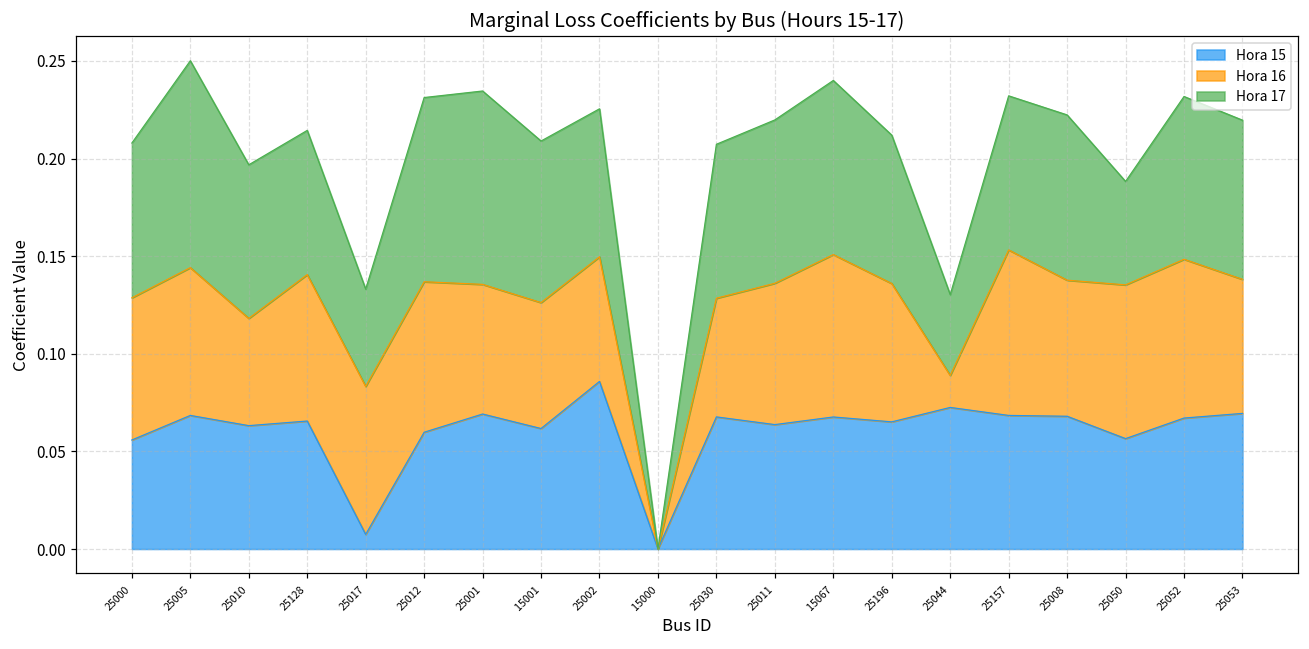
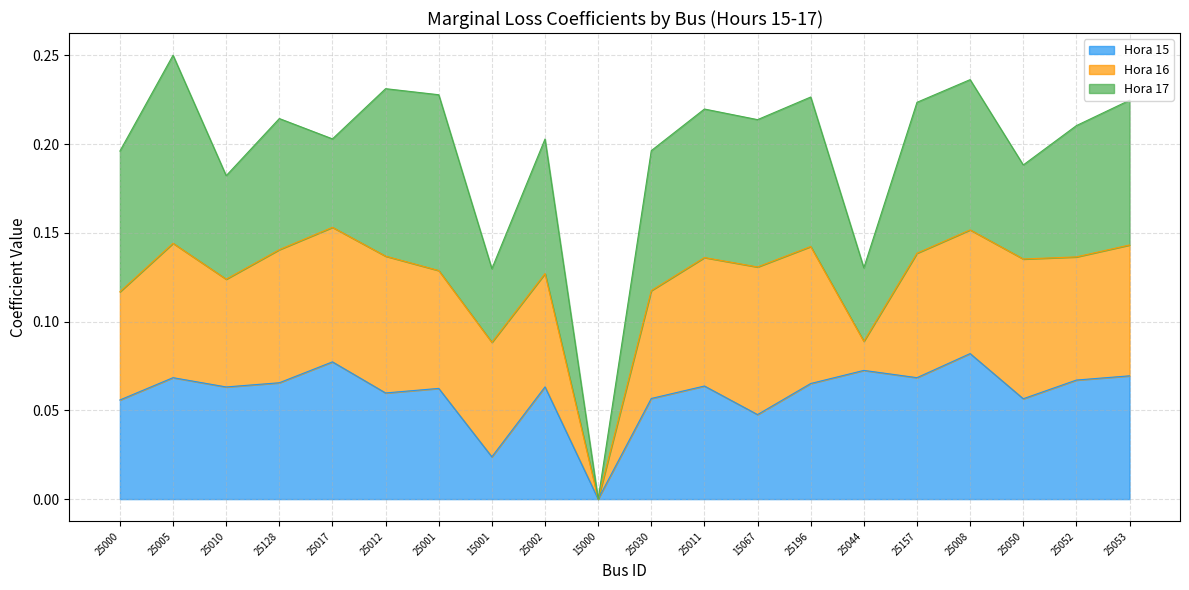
  {
    "Hora 15": {
      "25000": 0.056,
      "25005": 0.068,
      "25010": 0.063,
      "25128": 0.066,
-     "25017": 0.007,
+     "25017": 0.077,
      "25012": 0.060,
-     "25001": 0.069,
-     "15001": 0.062,
-     "25002": 0.086,
-     "25030": 0.068,
+     "25001": 0.062,
+     "15001": 0.024,
+     "25002": 0.063,
+     "25030": 0.057,
      "25011": 0.064,
-     "15067": 0.068,
+     "15067": 0.048,
      "25196": 0.065,
      "25044": 0.073,
      "25157": 0.068,
-     "25008": 0.068,
+     "25008": 0.082,
      "25050": 0.057,
      "25052": 0.067,
      "25053": 0.069
    },
    "Hora 16": {
-     "25000": 0.073,
+     "25000": 0.061,
      "25005": 0.076,
-     "25010": 0.055,
+     "25010": 0.061,
      "25128": 0.075,
      "25017": 0.076,
      "25012": 0.077,
      "25001": 0.066,
      "15001": 0.065,
      "25002": 0.064,
      "25030": 0.061,
      "25011": 0.072,
      "15067": 0.083,
-     "25196": 0.071,
+     "25196": 0.077,
      "25044": 0.016,
-     "25157": 0.085,
+     "25157": 0.070,
      "25008": 0.070,
      "25050": 0.079,
-     "25052": 0.081,
-     "25053": 0.069
+     "25052": 0.069,
+     "25053": 0.074
    },
    "Hora 17": {
      "25000": 0.079,
      "25005": 0.106,
-     "25010": 0.079,
+     "25010": 0.058,
      "25128": 0.074,
      "25017": 0.050,
      "25012": 0.094,
      "25001": 0.099,
-     "15001": 0.083,
+     "15001": 0.042,
      "25002": 0.076,
      "25030": 0.079,
      "25011": 0.084,
-     "15067": 0.089,
-     "25196": 0.076,
+     "15067": 0.083,
+     "25196": 0.084,
      "25044": 0.041,
-     "25157": 0.079,
+     "25157": 0.085,
      "25008": 0.085,
      "25050": 0.053,
-     "25052": 0.083
+     "25052": 0.074
    }
  }
